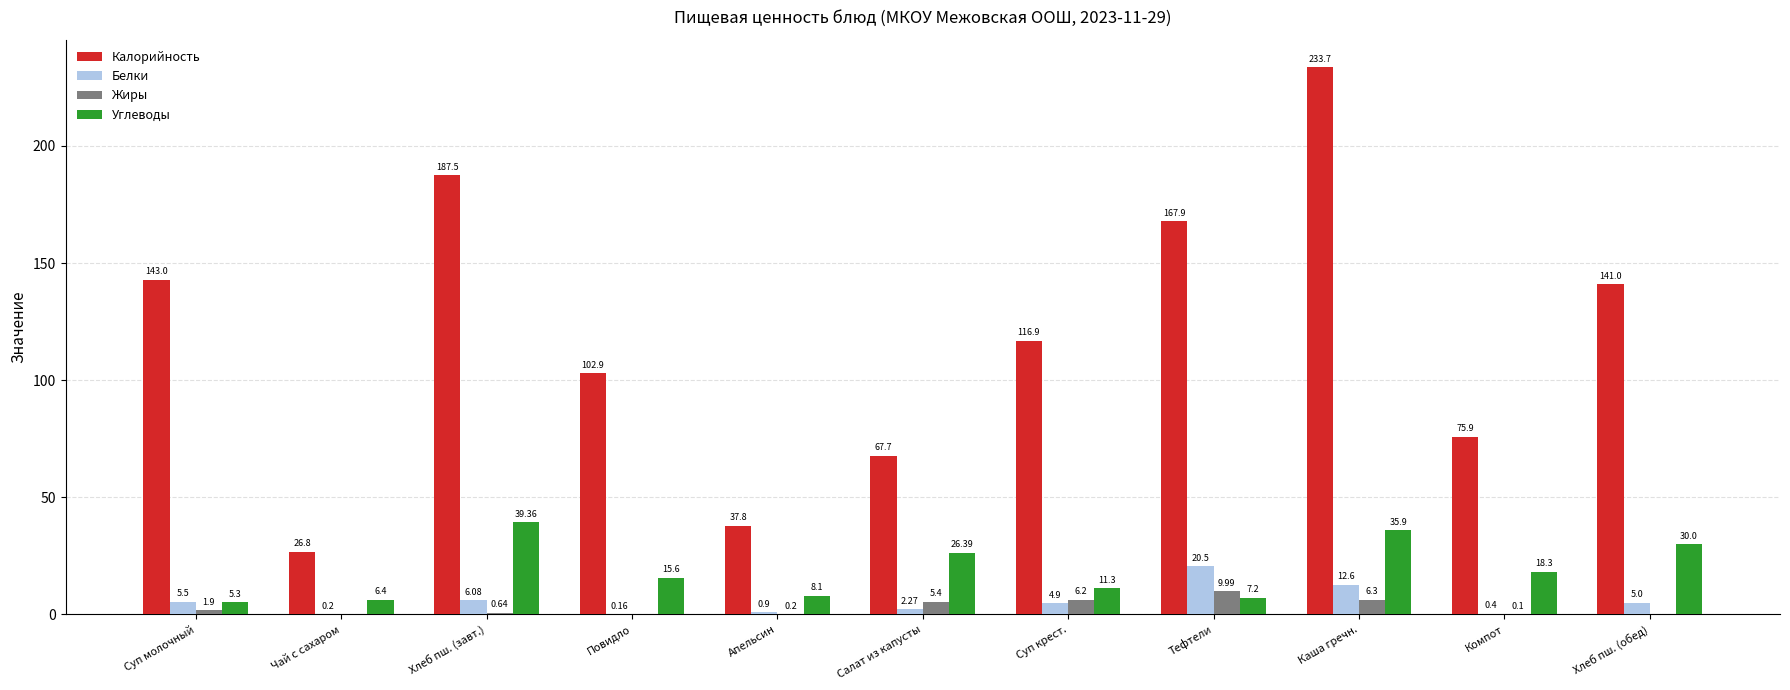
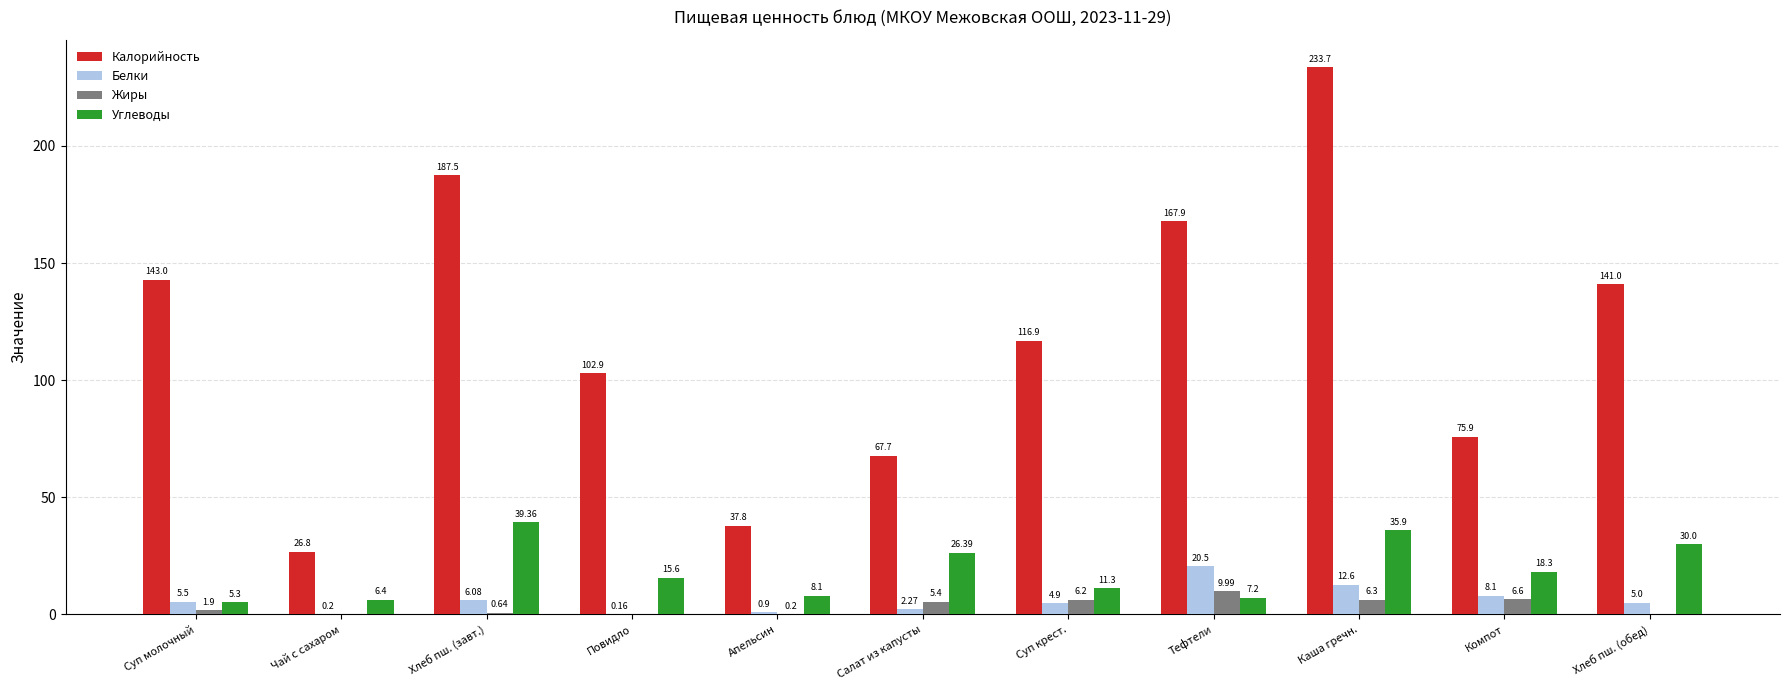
  {
    "Калорийность": {
      "Суп молочный": 143.0,
      "Чай с сахаром": 26.8,
      "Хлеб пш. (завт.)": 187.5,
      "Повидло": 102.9,
      "Апельсин": 37.8,
      "Салат из капусты": 67.7,
      "Суп крест.": 116.9,
      "Тефтели": 167.9,
      "Каша гречн.": 233.7,
      "Компот": 75.9,
      "Хлеб пш. (обед)": 141.0
    },
    "Белки": {
      "Суп молочный": 5.5,
      "Чай с сахаром": 0.2,
      "Хлеб пш. (завт.)": 6.08,
      "Повидло": 0.16,
      "Апельсин": 0.9,
      "Салат из капусты": 2.27,
      "Суп крест.": 4.9,
      "Тефтели": 20.5,
      "Каша гречн.": 12.6,
-     "Компот": 0.4,
+     "Компот": 8.1,
      "Хлеб пш. (обед)": 5.0
    },
    "Жиры": {
      "Суп молочный": 1.9,
      "Хлеб пш. (завт.)": 0.64,
      "Апельсин": 0.2,
      "Салат из капусты": 5.4,
      "Суп крест.": 6.2,
      "Тефтели": 9.99,
      "Каша гречн.": 6.3,
-     "Компот": 0.1
+     "Компот": 6.6
    },
    "Углеводы": {
      "Суп молочный": 5.3,
      "Чай с сахаром": 6.4,
      "Хлеб пш. (завт.)": 39.36,
      "Повидло": 15.6,
      "Апельсин": 8.1,
      "Салат из капусты": 26.39,
      "Суп крест.": 11.3,
      "Тефтели": 7.2,
      "Каша гречн.": 35.9,
      "Компот": 18.3,
      "Хлеб пш. (обед)": 30.0
    }
  }
